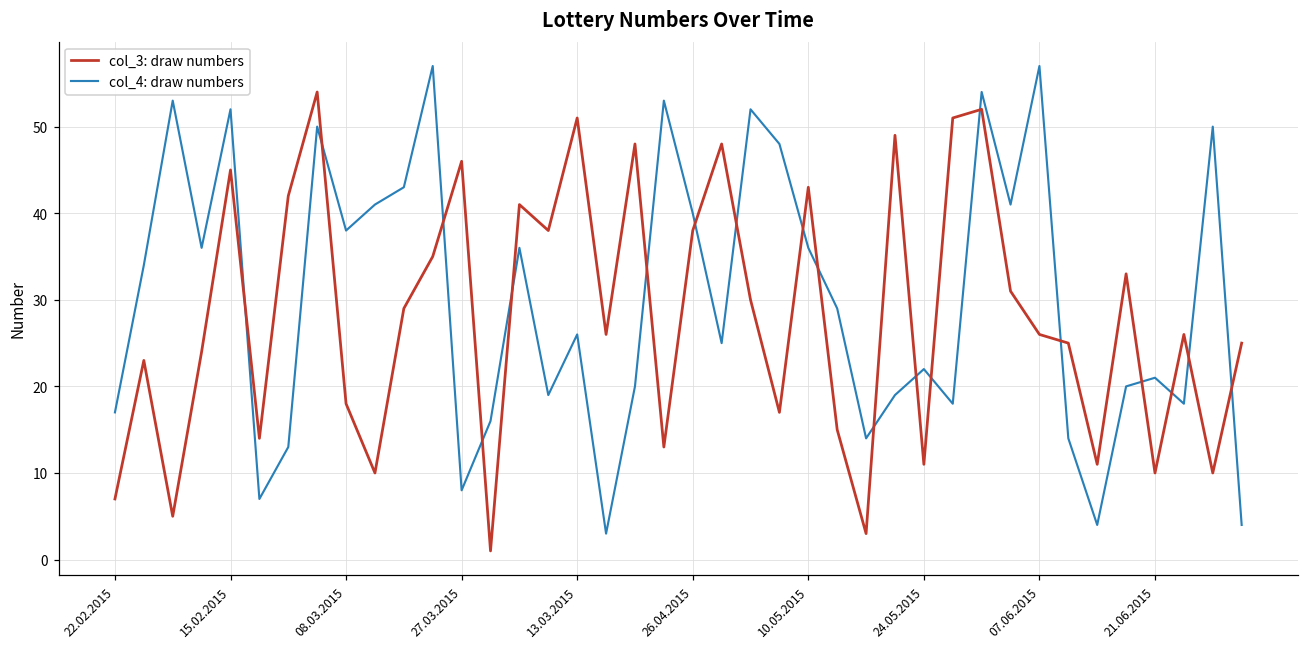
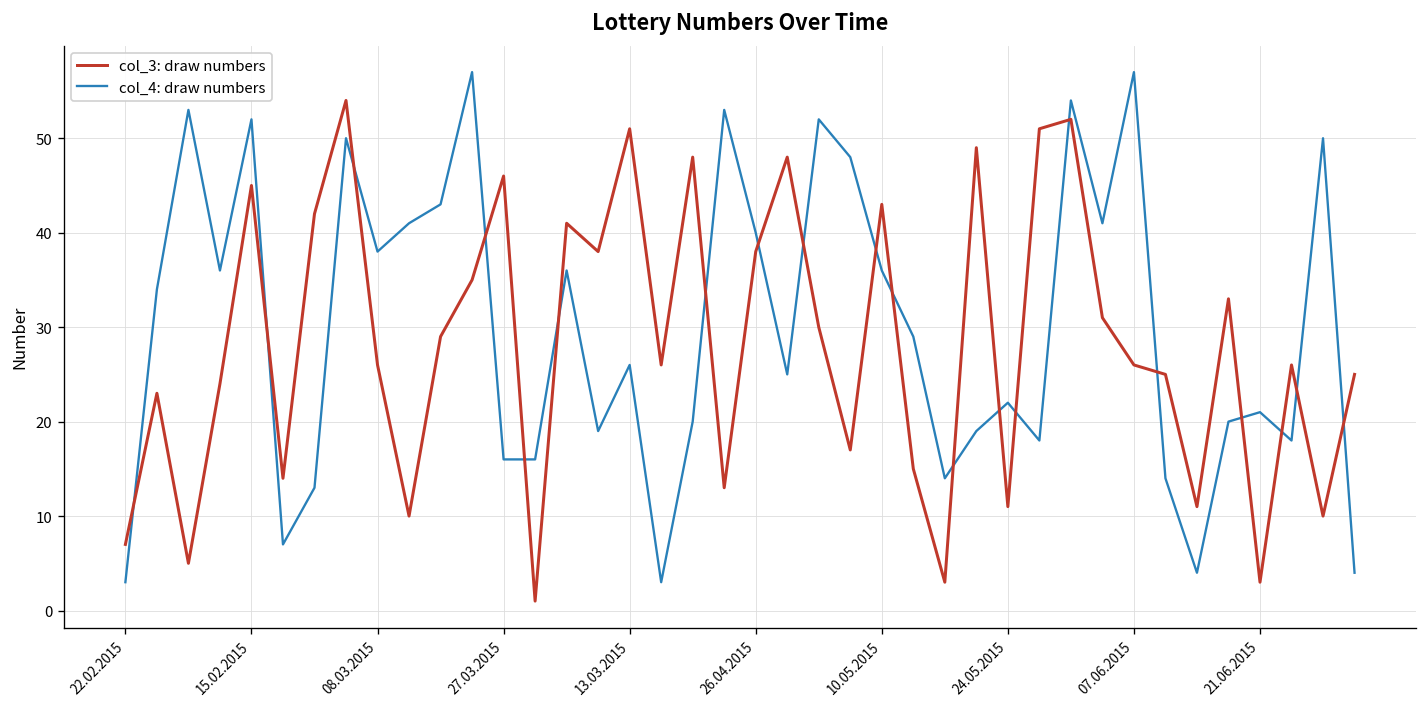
  {
    "col_3: draw numbers": {
      "22.02.2015": 7,
      "15.02.2015": 45,
-     "08.03.2015": 18,
+     "08.03.2015": 26,
      "27.03.2015": 46,
      "13.03.2015": 51,
      "26.04.2015": 38,
      "10.05.2015": 43,
      "24.05.2015": 11,
      "07.06.2015": 26,
-     "21.06.2015": 10
+     "21.06.2015": 3
    },
    "col_4: draw numbers": {
-     "22.02.2015": 17,
+     "22.02.2015": 3,
      "15.02.2015": 52,
      "08.03.2015": 38,
-     "27.03.2015": 8,
+     "27.03.2015": 16,
      "13.03.2015": 26,
      "26.04.2015": 40,
      "10.05.2015": 36,
      "24.05.2015": 22,
      "07.06.2015": 57,
      "21.06.2015": 21
    }
  }
